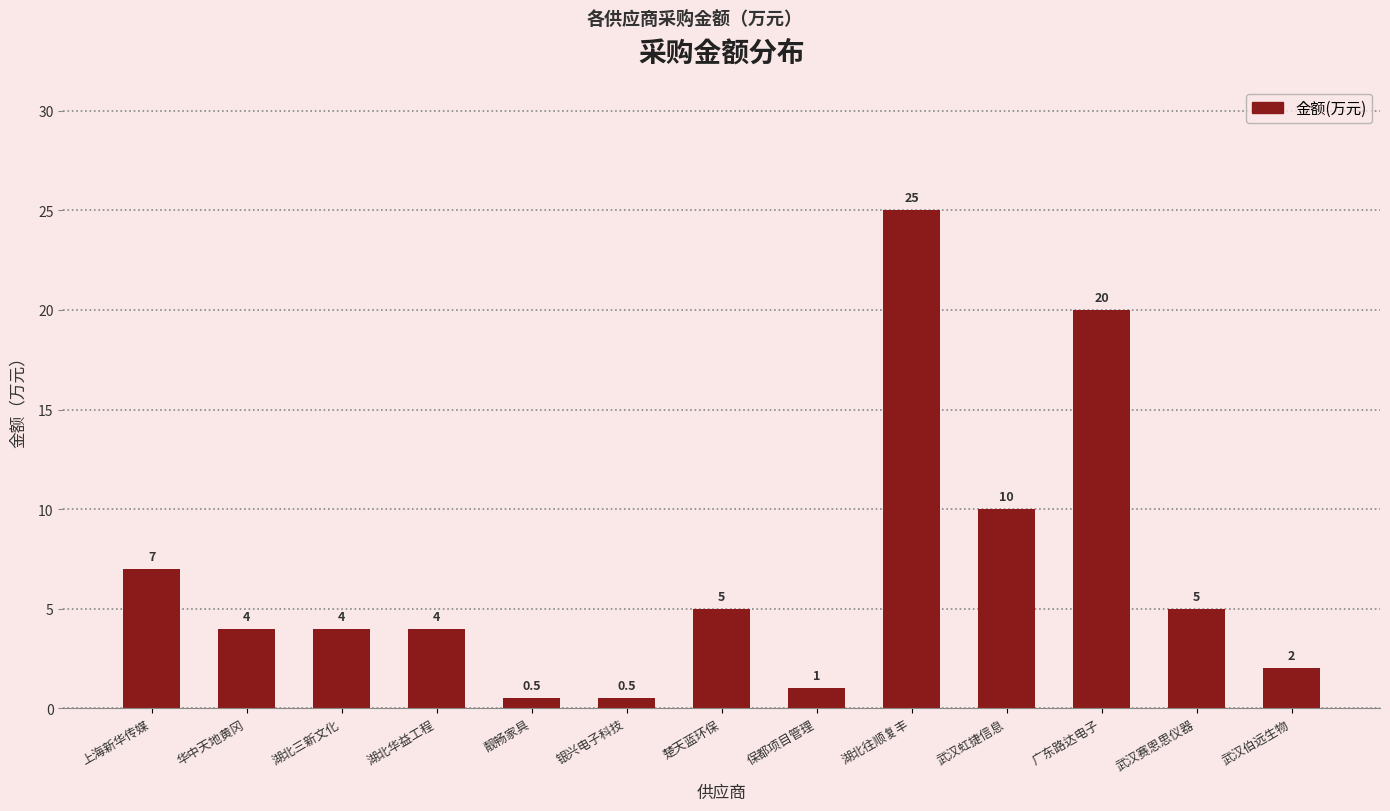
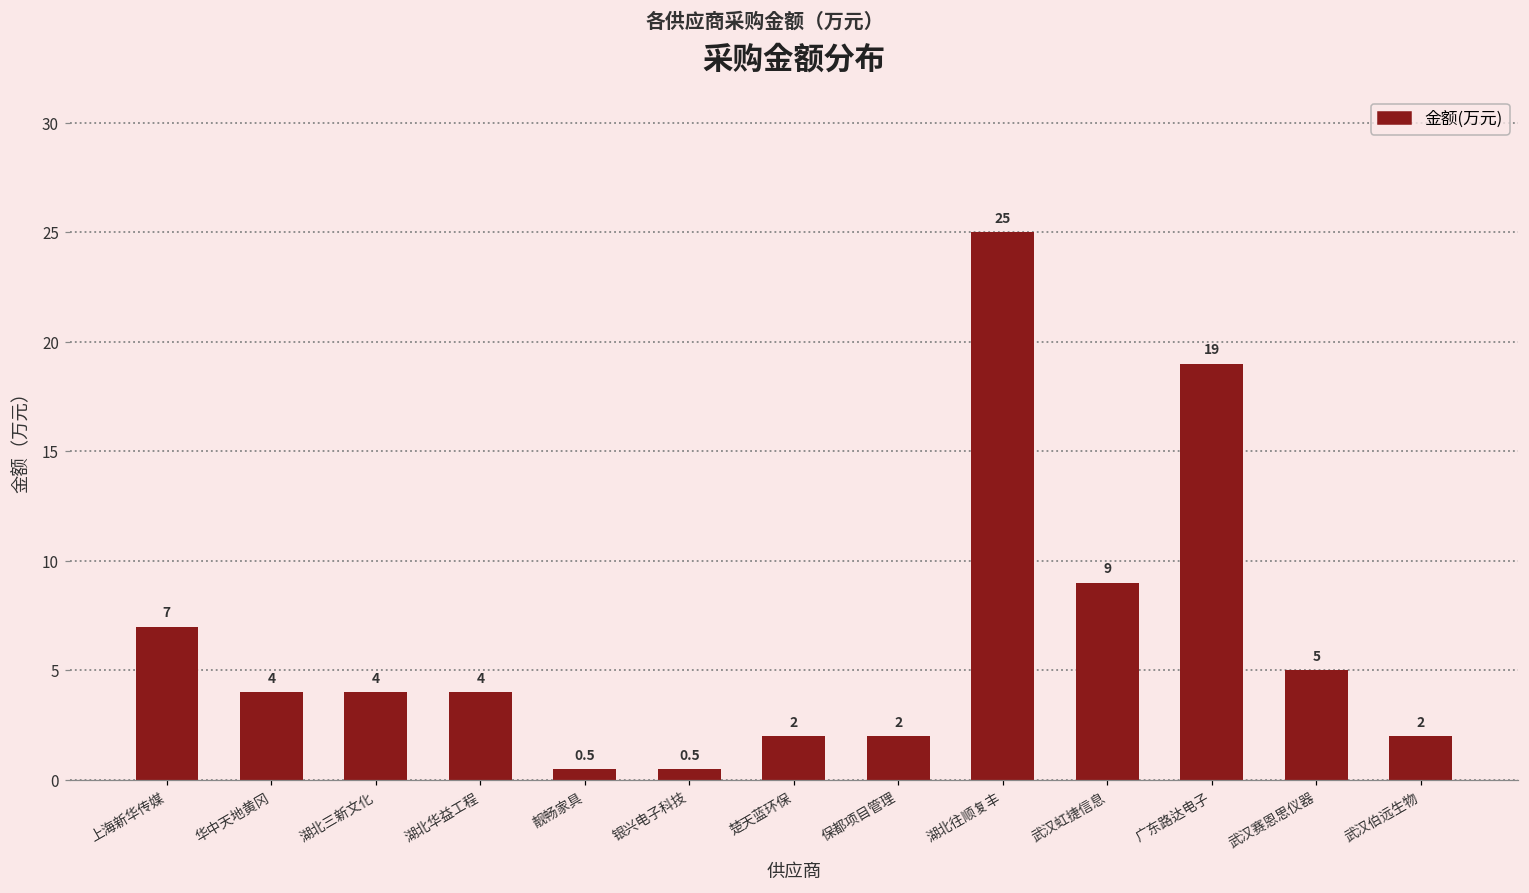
  {
    "上海新华传媒": 7,
    "华中天地黄冈": 4,
    "湖北三新文化": 4,
    "湖北华益工程": 4,
    "靓畅家具": 0.5,
    "银兴电子科技": 0.5,
-   "楚天蓝环保": 5,
-   "保都项目管理": 1,
+   "楚天蓝环保": 2,
+   "保都项目管理": 2,
    "湖北往顺复丰": 25,
-   "武汉虹捷信息": 10,
-   "广东路达电子": 20,
+   "武汉虹捷信息": 9,
+   "广东路达电子": 19,
    "武汉赛恩思仪器": 5,
    "武汉伯远生物": 2
  }
